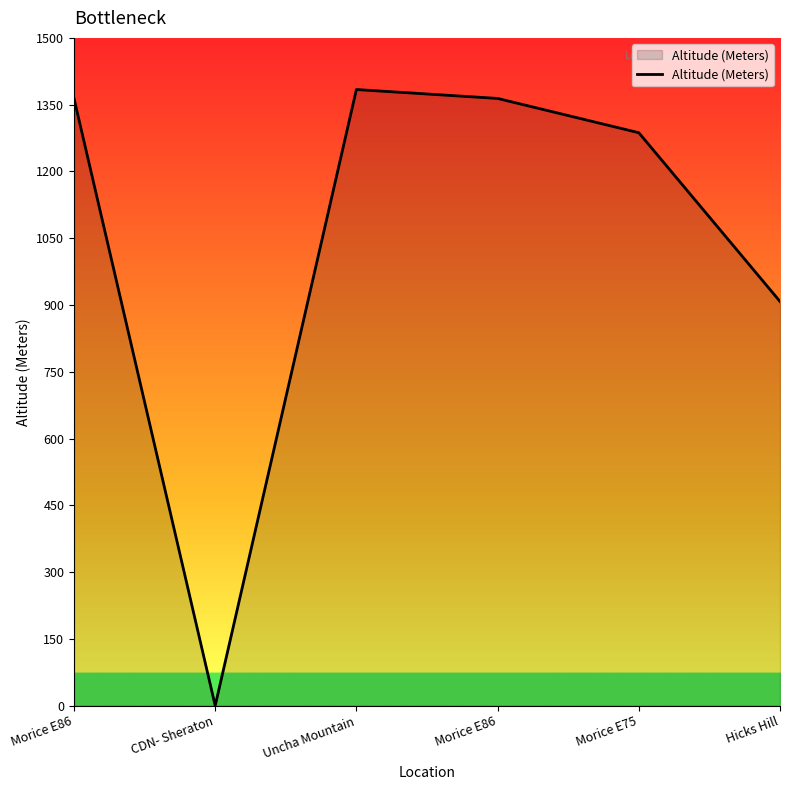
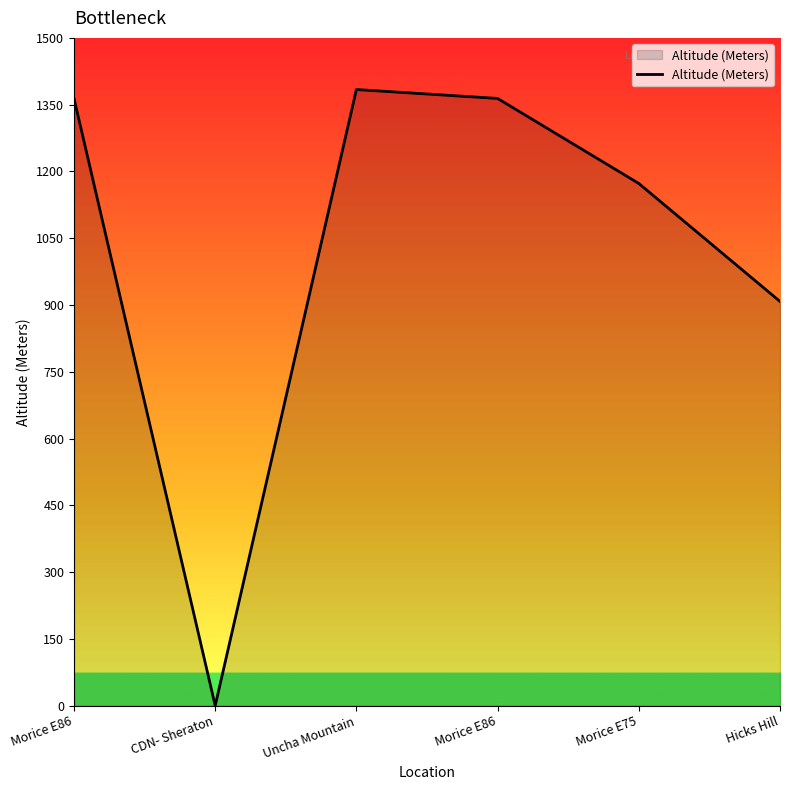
  {
    "CDN- Sheraton": 0,
    "Uncha Mountain": 1380,
-   "Morice E75": 1290,
+   "Morice E75": 1170,
    "Hicks Hill": 910
  }
